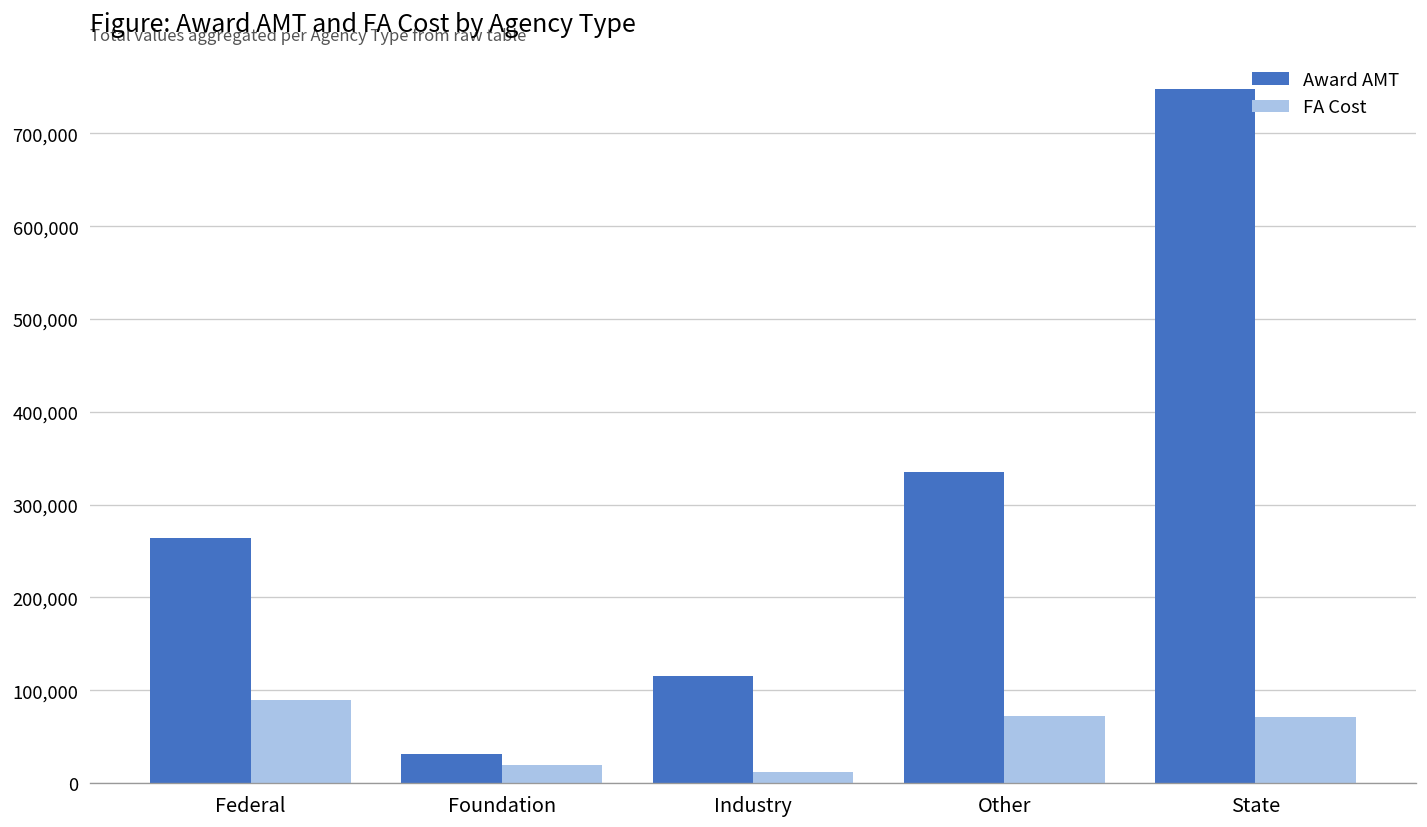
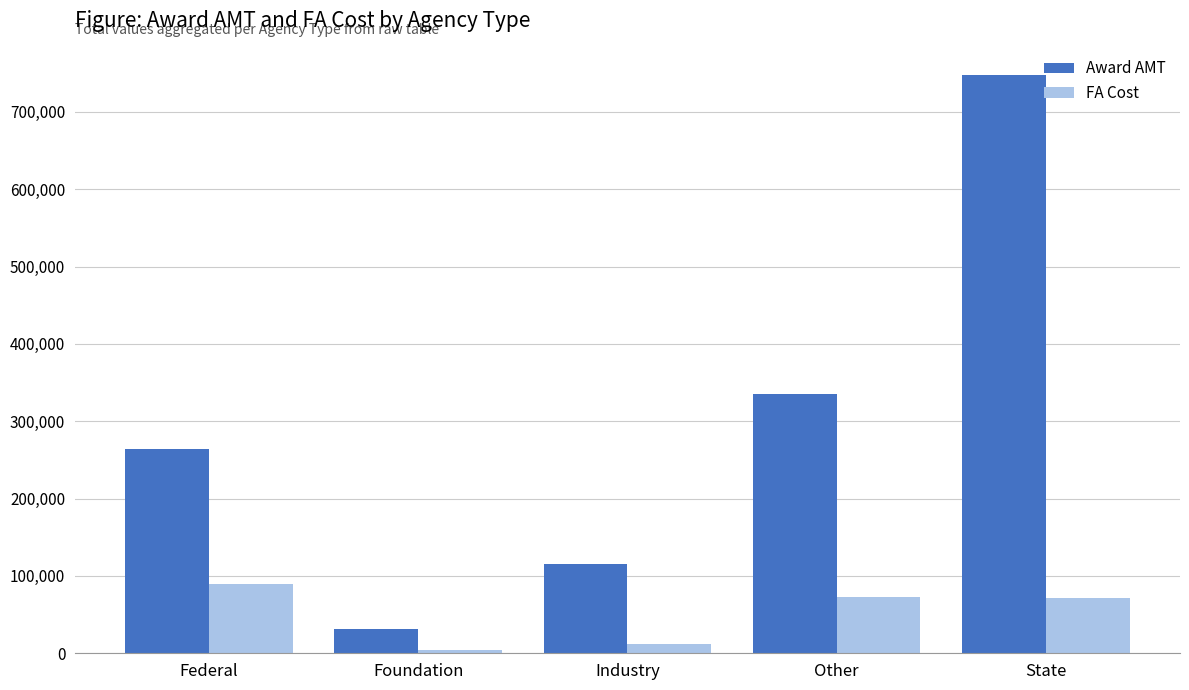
  {
    "Award AMT": {
      "Federal": "260,000",
      "Foundation": "30,000",
      "Industry": "120,000",
      "Other": "340,000",
      "State": "750,000"
    },
    "FA Cost": {
      "Federal": "90,000",
-     "Foundation": "20,000",
+     "Foundation": "0",
      "Industry": "10,000",
      "Other": "70,000",
      "State": "70,000"
    }
  }
